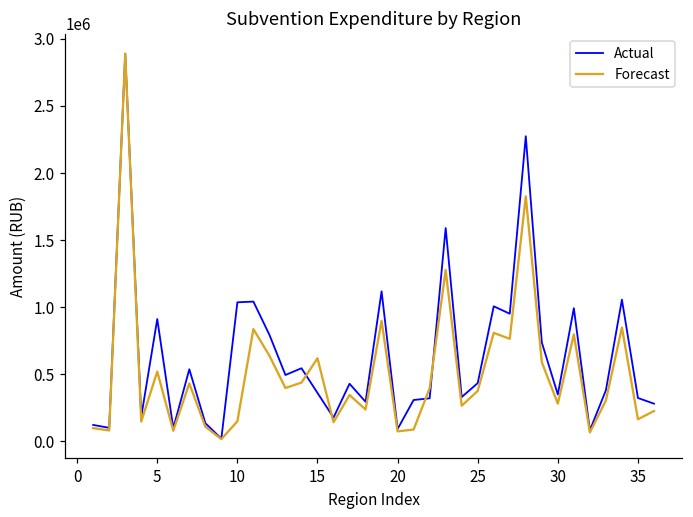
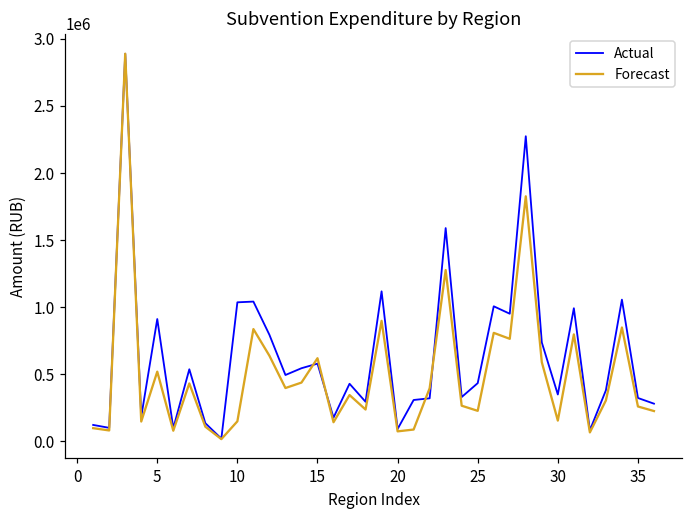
  {
    "Actual": {
      "5": 910000,
      "10": 1040000,
-     "15": 360000,
+     "15": 580000,
      "25": 430000,
      "30": 350000,
      "35": 320000
    },
    "Forecast": {
      "5": 520000,
      "10": 150000,
      "15": 620000,
-     "25": 370000,
-     "30": 280000,
-     "35": 160000
+     "25": 230000,
+     "30": 150000,
+     "35": 260000
    }
  }
